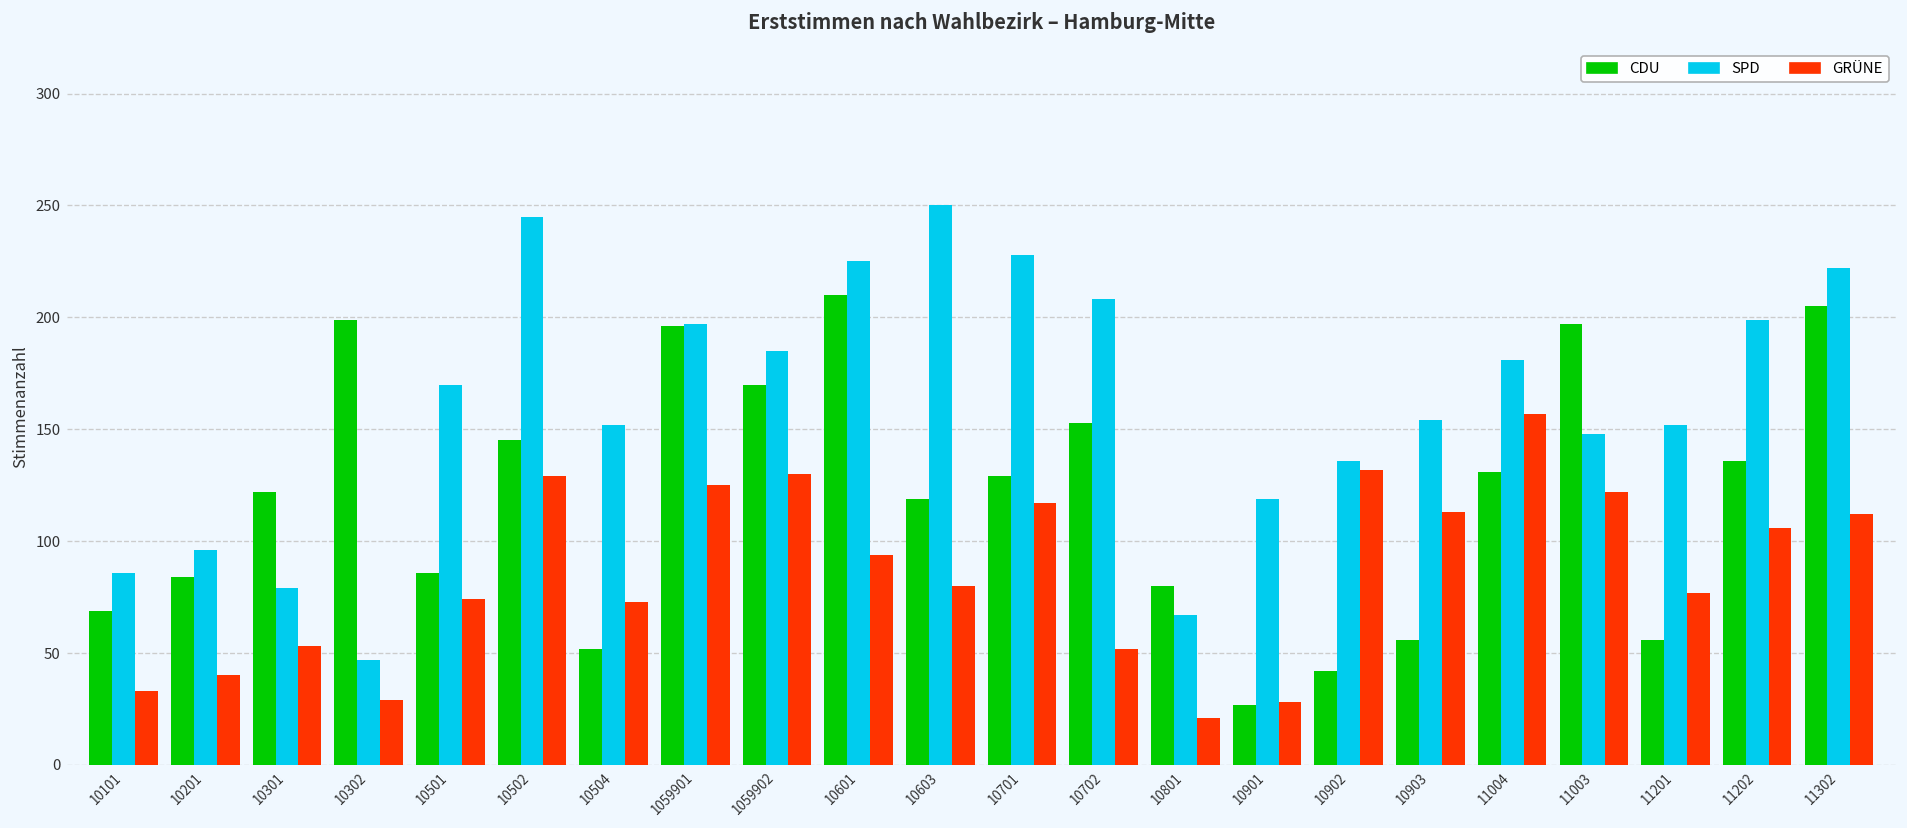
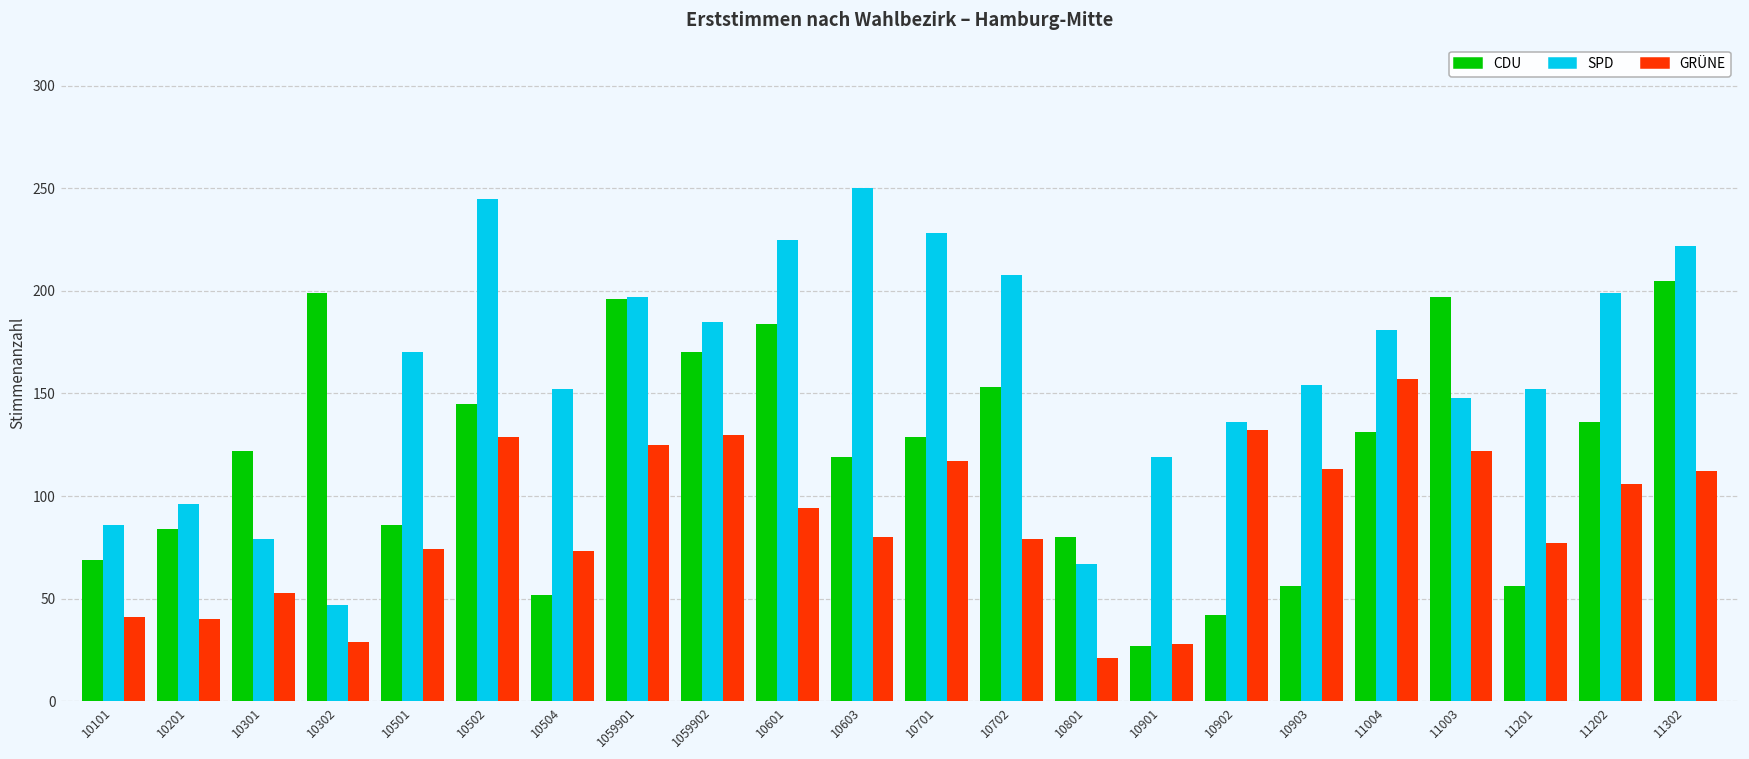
  {
    "CDU": {
      "10101": 69,
      "10201": 84,
      "10301": 122,
      "10302": 199,
      "10501": 86,
      "10502": 145,
      "10504": 52,
      "1059901": 196,
      "1059902": 170,
-     "10601": 210,
+     "10601": 184,
      "10603": 119,
      "10701": 129,
      "10702": 153,
      "10801": 80,
      "10901": 27,
      "10902": 42,
      "10903": 56,
      "11004": 131,
      "11003": 197,
      "11201": 56,
      "11202": 136,
      "11302": 205
    },
    "SPD": {
      "10101": 86,
      "10201": 96,
      "10301": 79,
      "10302": 47,
      "10501": 170,
      "10502": 245,
      "10504": 152,
      "1059901": 197,
      "1059902": 185,
      "10601": 225,
      "10603": 250,
      "10701": 228,
      "10702": 208,
      "10801": 67,
      "10901": 119,
      "10902": 136,
      "10903": 154,
      "11004": 181,
      "11003": 148,
      "11201": 152,
      "11202": 199,
      "11302": 222
    },
    "GRÜNE": {
-     "10101": 33,
+     "10101": 41,
      "10201": 40,
      "10301": 53,
      "10302": 29,
      "10501": 74,
      "10502": 129,
      "10504": 73,
      "1059901": 125,
      "1059902": 130,
      "10601": 94,
      "10603": 80,
      "10701": 117,
-     "10702": 52,
+     "10702": 79,
      "10801": 21,
      "10901": 28,
      "10902": 132,
      "10903": 113,
      "11004": 157,
      "11003": 122,
      "11201": 77,
      "11202": 106,
      "11302": 112
    }
  }
